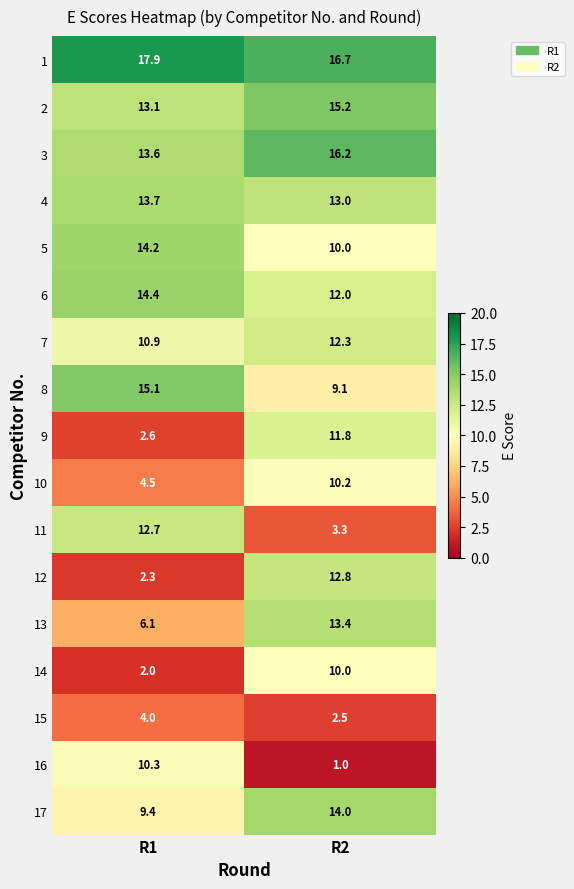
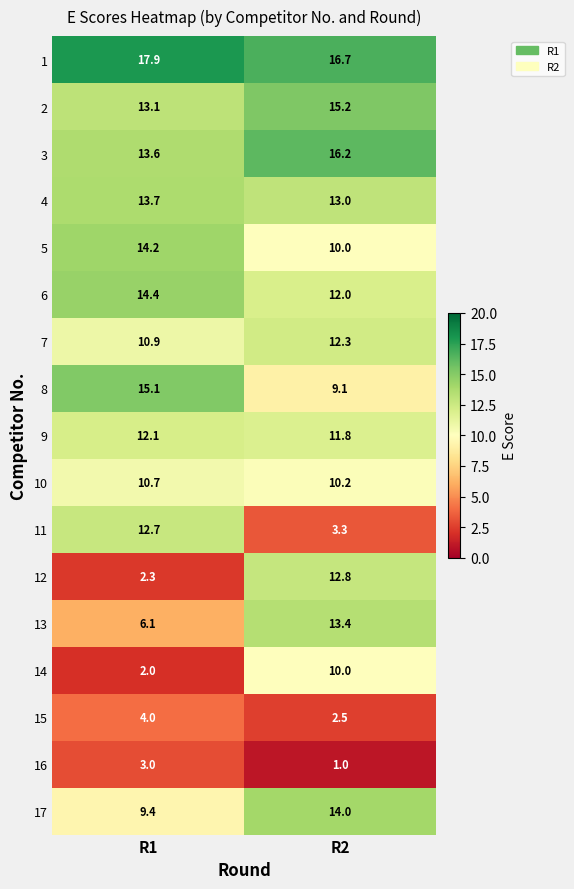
  {
    "1": {
      "R1": 17.9,
      "R2": 16.7
    },
    "2": {
      "R1": 13.1,
      "R2": 15.2
    },
    "3": {
      "R1": 13.6,
      "R2": 16.2
    },
    "4": {
      "R1": 13.7,
      "R2": 13.0
    },
    "5": {
      "R1": 14.2,
      "R2": 10.0
    },
    "6": {
      "R1": 14.4,
      "R2": 12.0
    },
    "7": {
      "R1": 10.9,
      "R2": 12.3
    },
    "8": {
      "R1": 15.1,
      "R2": 9.1
    },
    "9": {
-     "R1": 2.6,
+     "R1": 12.1,
      "R2": 11.8
    },
    "10": {
-     "R1": 4.5,
+     "R1": 10.7,
      "R2": 10.2
    },
    "11": {
      "R1": 12.7,
      "R2": 3.3
    },
    "12": {
      "R1": 2.3,
      "R2": 12.8
    },
    "13": {
      "R1": 6.1,
      "R2": 13.4
    },
    "14": {
      "R1": 2.0,
      "R2": 10.0
    },
    "15": {
      "R1": 4.0,
      "R2": 2.5
    },
    "16": {
-     "R1": 10.3,
+     "R1": 3.0,
      "R2": 1.0
    },
    "17": {
      "R1": 9.4,
      "R2": 14.0
    }
  }
